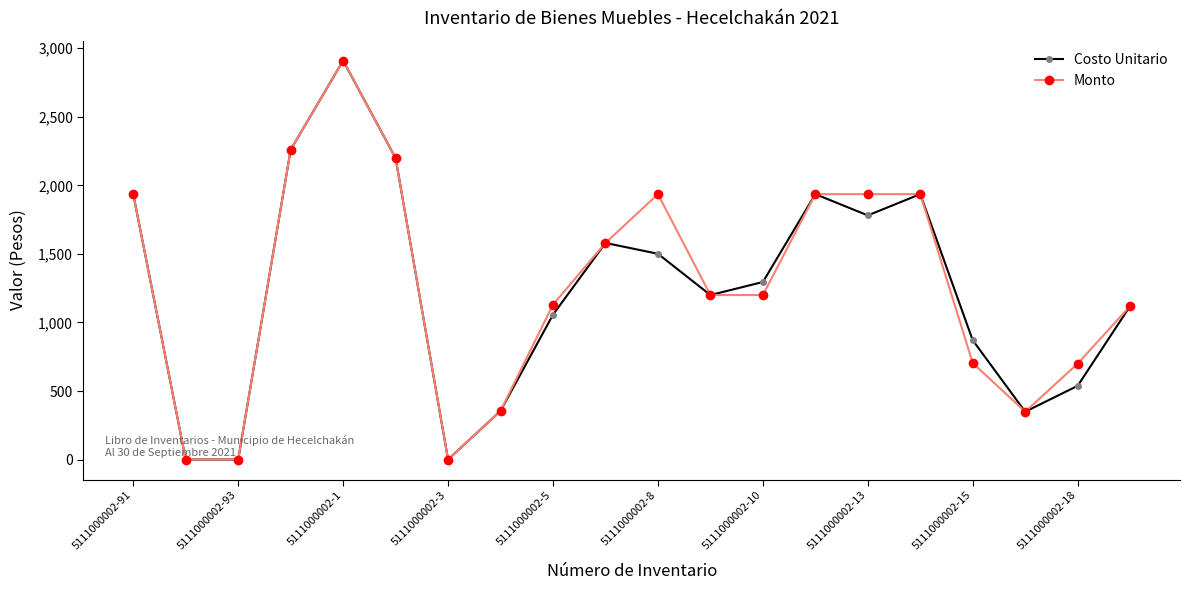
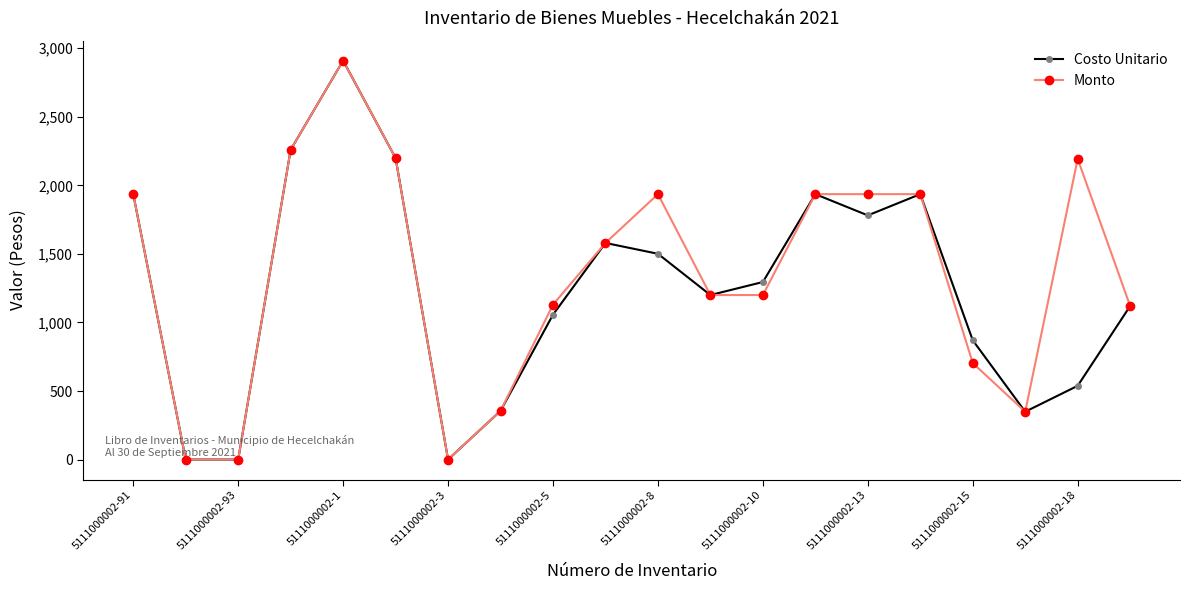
  {
    "Costo Unitario": {
      "5111000002-5": "1,060",
      "5111000002-8": "1,500",
      "5111000002-10": "1,300",
      "5111000002-13": "1,780",
      "5111000002-15": "870",
      "5111000002-18": "540"
    },
    "Monto": {
      "5111000002-5": "1,130",
      "5111000002-8": "1,940",
      "5111000002-10": "1,200",
      "5111000002-13": "1,940",
      "5111000002-15": "700",
-     "5111000002-18": "700"
+     "5111000002-18": "2,190"
    }
  }
